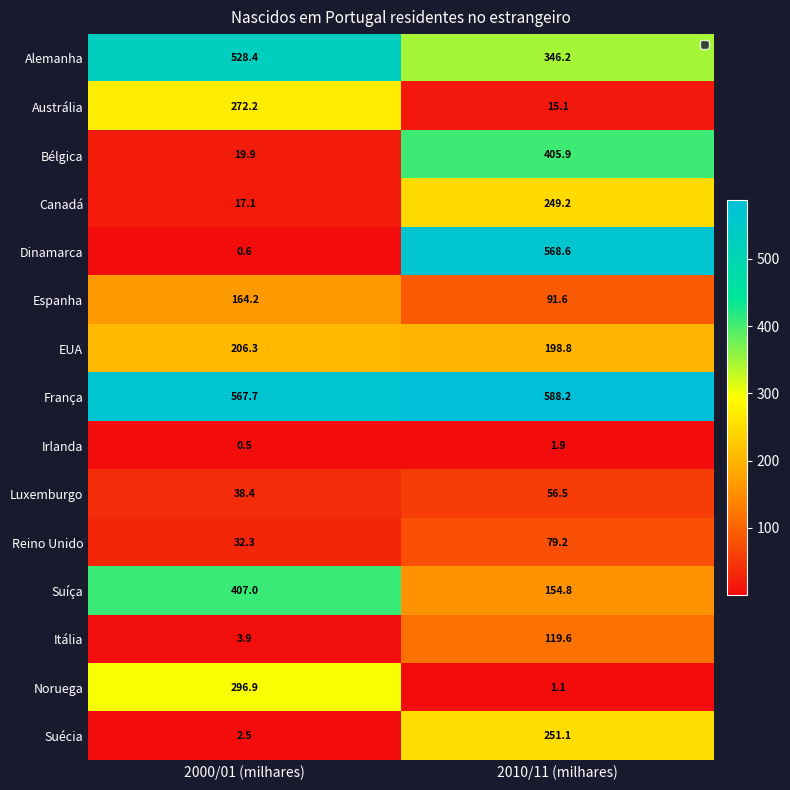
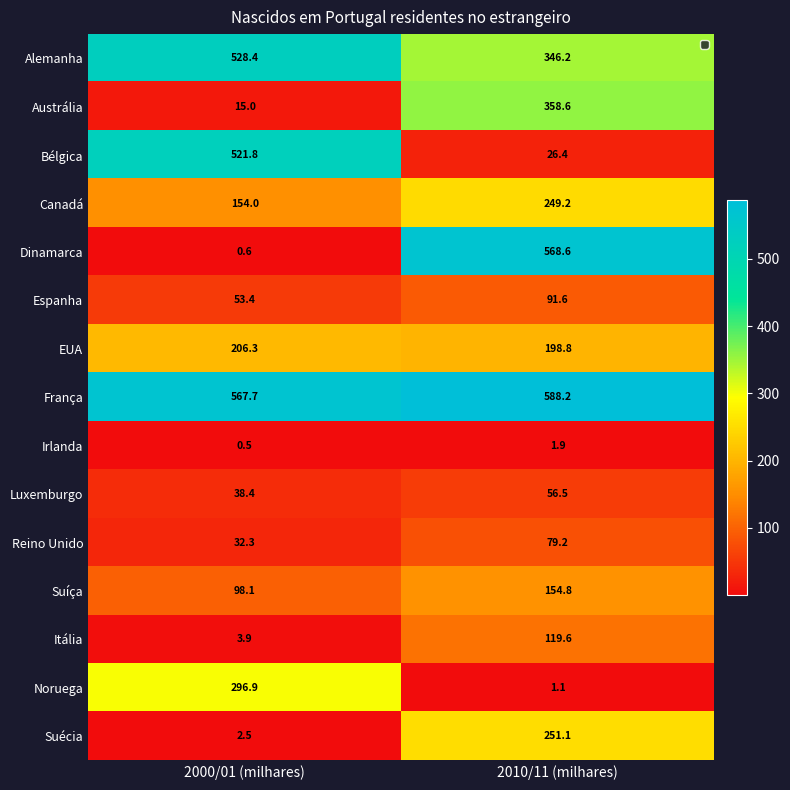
  {
    "Alemanha": {
      "2000/01 (milhares)": 528.4,
      "2010/11 (milhares)": 346.2
    },
    "Austrália": {
-     "2000/01 (milhares)": 272.2,
-     "2010/11 (milhares)": 15.1
+     "2000/01 (milhares)": 15.0,
+     "2010/11 (milhares)": 358.6
    },
    "Bélgica": {
-     "2000/01 (milhares)": 19.9,
-     "2010/11 (milhares)": 405.9
+     "2000/01 (milhares)": 521.8,
+     "2010/11 (milhares)": 26.4
    },
    "Canadá": {
-     "2000/01 (milhares)": 17.1,
+     "2000/01 (milhares)": 154.0,
      "2010/11 (milhares)": 249.2
    },
    "Dinamarca": {
      "2000/01 (milhares)": 0.6,
      "2010/11 (milhares)": 568.6
    },
    "Espanha": {
-     "2000/01 (milhares)": 164.2,
+     "2000/01 (milhares)": 53.4,
      "2010/11 (milhares)": 91.6
    },
    "EUA": {
      "2000/01 (milhares)": 206.3,
      "2010/11 (milhares)": 198.8
    },
    "França": {
      "2000/01 (milhares)": 567.7,
      "2010/11 (milhares)": 588.2
    },
    "Irlanda": {
      "2000/01 (milhares)": 0.5,
      "2010/11 (milhares)": 1.9
    },
    "Luxemburgo": {
      "2000/01 (milhares)": 38.4,
      "2010/11 (milhares)": 56.5
    },
    "Reino Unido": {
      "2000/01 (milhares)": 32.3,
      "2010/11 (milhares)": 79.2
    },
    "Suíça": {
-     "2000/01 (milhares)": 407.0,
+     "2000/01 (milhares)": 98.1,
      "2010/11 (milhares)": 154.8
    },
    "Itália": {
      "2000/01 (milhares)": 3.9,
      "2010/11 (milhares)": 119.6
    },
    "Noruega": {
      "2000/01 (milhares)": 296.9,
      "2010/11 (milhares)": 1.1
    },
    "Suécia": {
      "2000/01 (milhares)": 2.5,
      "2010/11 (milhares)": 251.1
    }
  }
